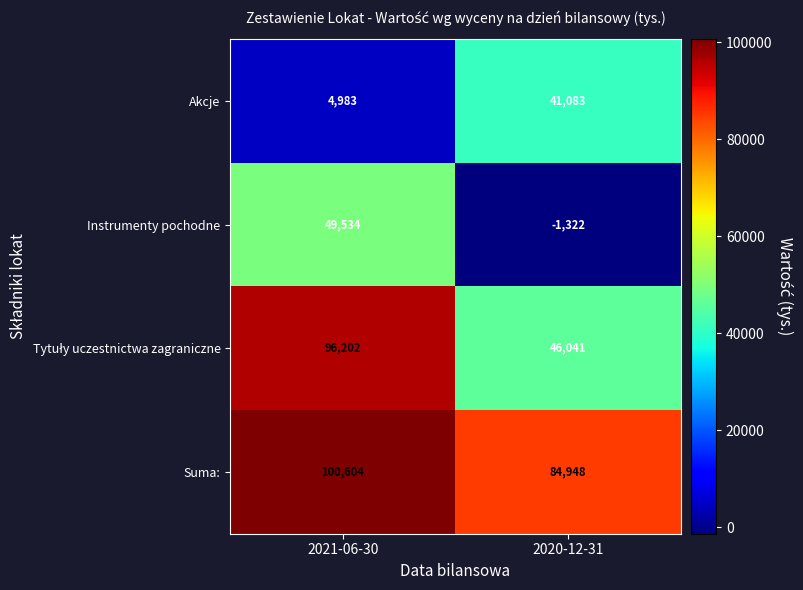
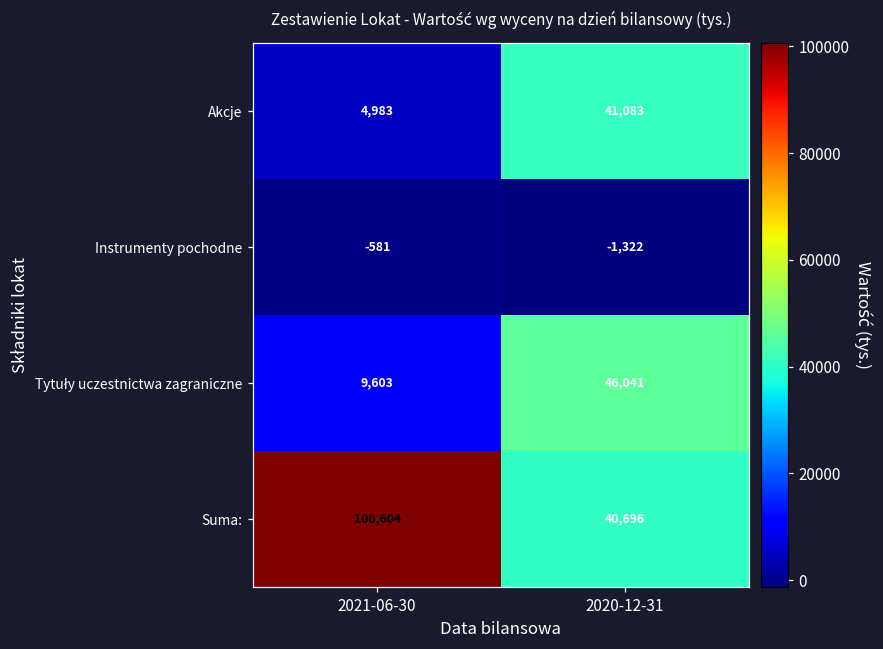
  {
    "Akcje": {
      "2021-06-30": "4,983",
      "2020-12-31": "41,083"
    },
    "Instrumenty pochodne": {
-     "2021-06-30": "49,534",
+     "2021-06-30": "-581",
      "2020-12-31": "-1,322"
    },
    "Tytuły uczestnictwa zagraniczne": {
-     "2021-06-30": "96,202",
+     "2021-06-30": "9,603",
      "2020-12-31": "46,041"
    },
    "Suma:": {
      "2021-06-30": "100,604",
-     "2020-12-31": "84,948"
+     "2020-12-31": "40,696"
    }
  }
